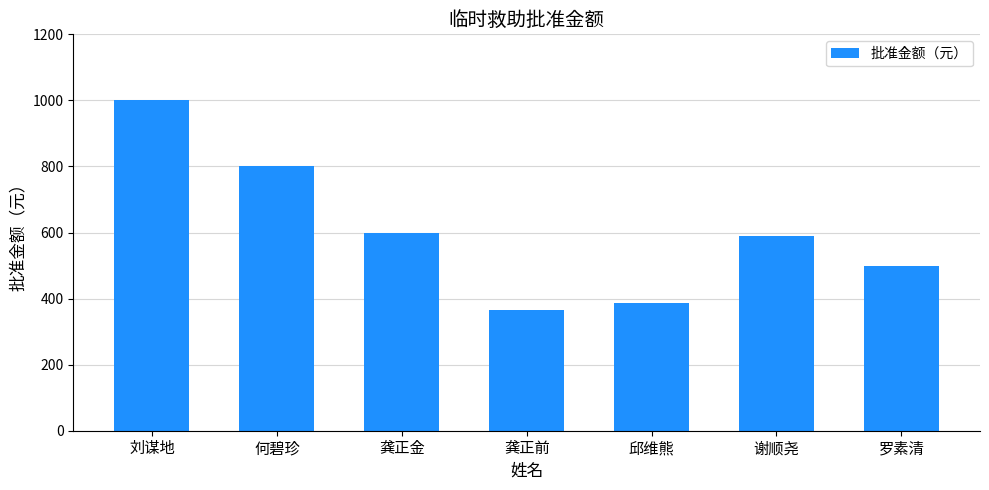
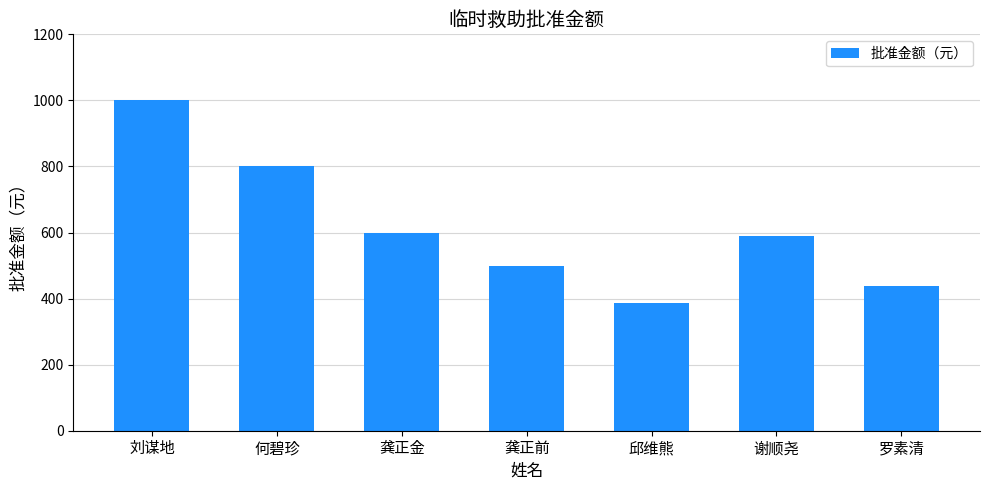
  {
    "刘谋地": 1000,
    "何碧珍": 800,
    "龚正金": 600,
-   "龚正前": 360,
+   "龚正前": 500,
    "邱维熊": 390,
    "谢顺尧": 590,
-   "罗素清": 500
+   "罗素清": 440
  }
